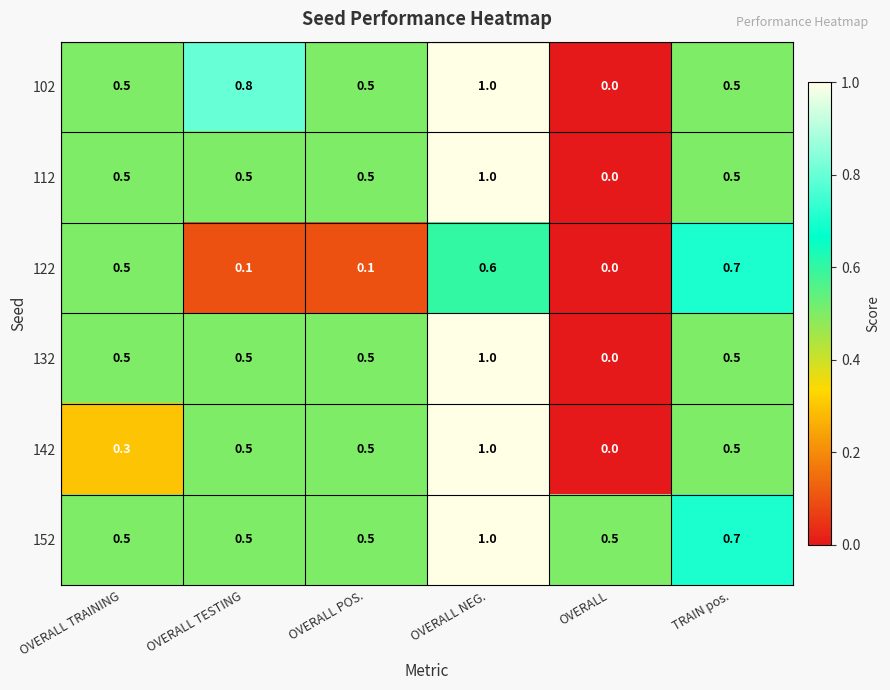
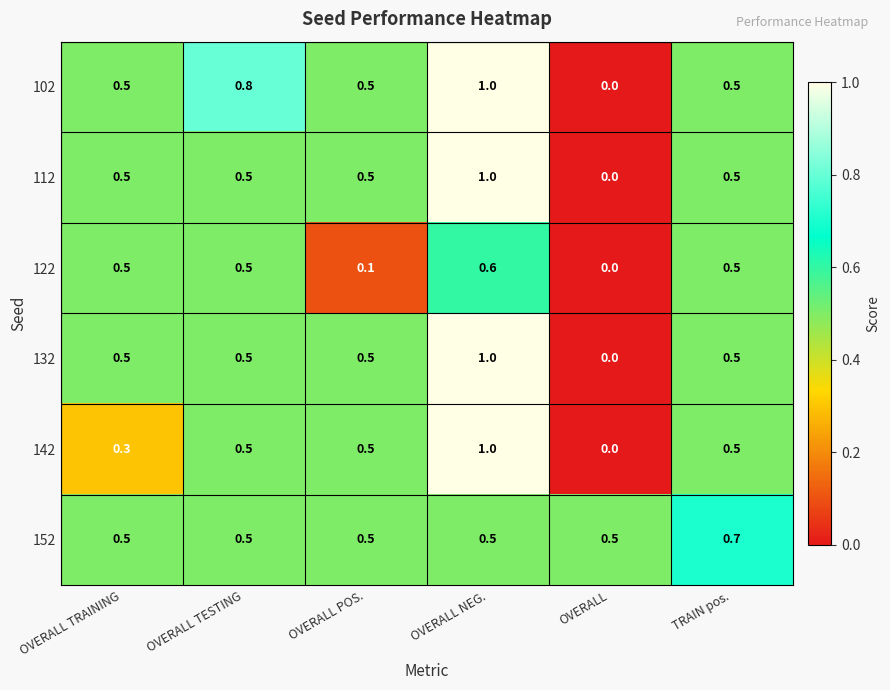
  {
    "102": {
      "OVERALL TRAINING": 0.5,
      "OVERALL TESTING": 0.8,
      "OVERALL POS.": 0.5,
      "OVERALL NEG.": 1.0,
      "OVERALL": 0.0,
      "TRAIN pos.": 0.5
    },
    "112": {
      "OVERALL TRAINING": 0.5,
      "OVERALL TESTING": 0.5,
      "OVERALL POS.": 0.5,
      "OVERALL NEG.": 1.0,
      "OVERALL": 0.0,
      "TRAIN pos.": 0.5
    },
    "122": {
      "OVERALL TRAINING": 0.5,
-     "OVERALL TESTING": 0.1,
+     "OVERALL TESTING": 0.5,
      "OVERALL POS.": 0.1,
      "OVERALL NEG.": 0.6,
      "OVERALL": 0.0,
-     "TRAIN pos.": 0.7
+     "TRAIN pos.": 0.5
    },
    "132": {
      "OVERALL TRAINING": 0.5,
      "OVERALL TESTING": 0.5,
      "OVERALL POS.": 0.5,
      "OVERALL NEG.": 1.0,
      "OVERALL": 0.0,
      "TRAIN pos.": 0.5
    },
    "142": {
      "OVERALL TRAINING": 0.3,
      "OVERALL TESTING": 0.5,
      "OVERALL POS.": 0.5,
      "OVERALL NEG.": 1.0,
      "OVERALL": 0.0,
      "TRAIN pos.": 0.5
    },
    "152": {
      "OVERALL TRAINING": 0.5,
      "OVERALL TESTING": 0.5,
      "OVERALL POS.": 0.5,
-     "OVERALL NEG.": 1.0,
+     "OVERALL NEG.": 0.5,
      "OVERALL": 0.5,
      "TRAIN pos.": 0.7
    }
  }
